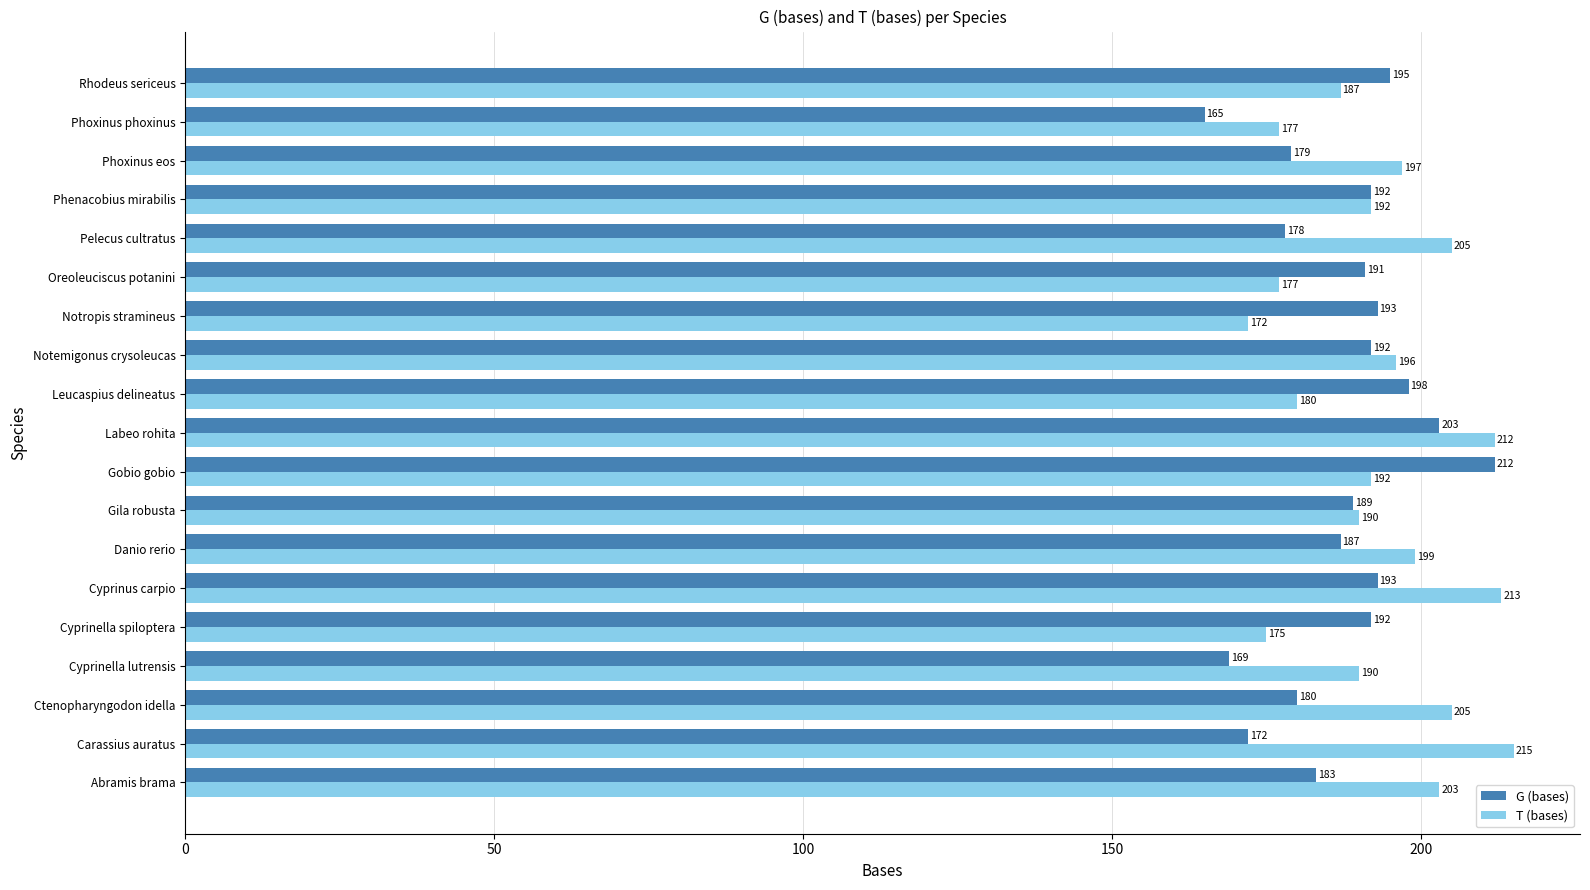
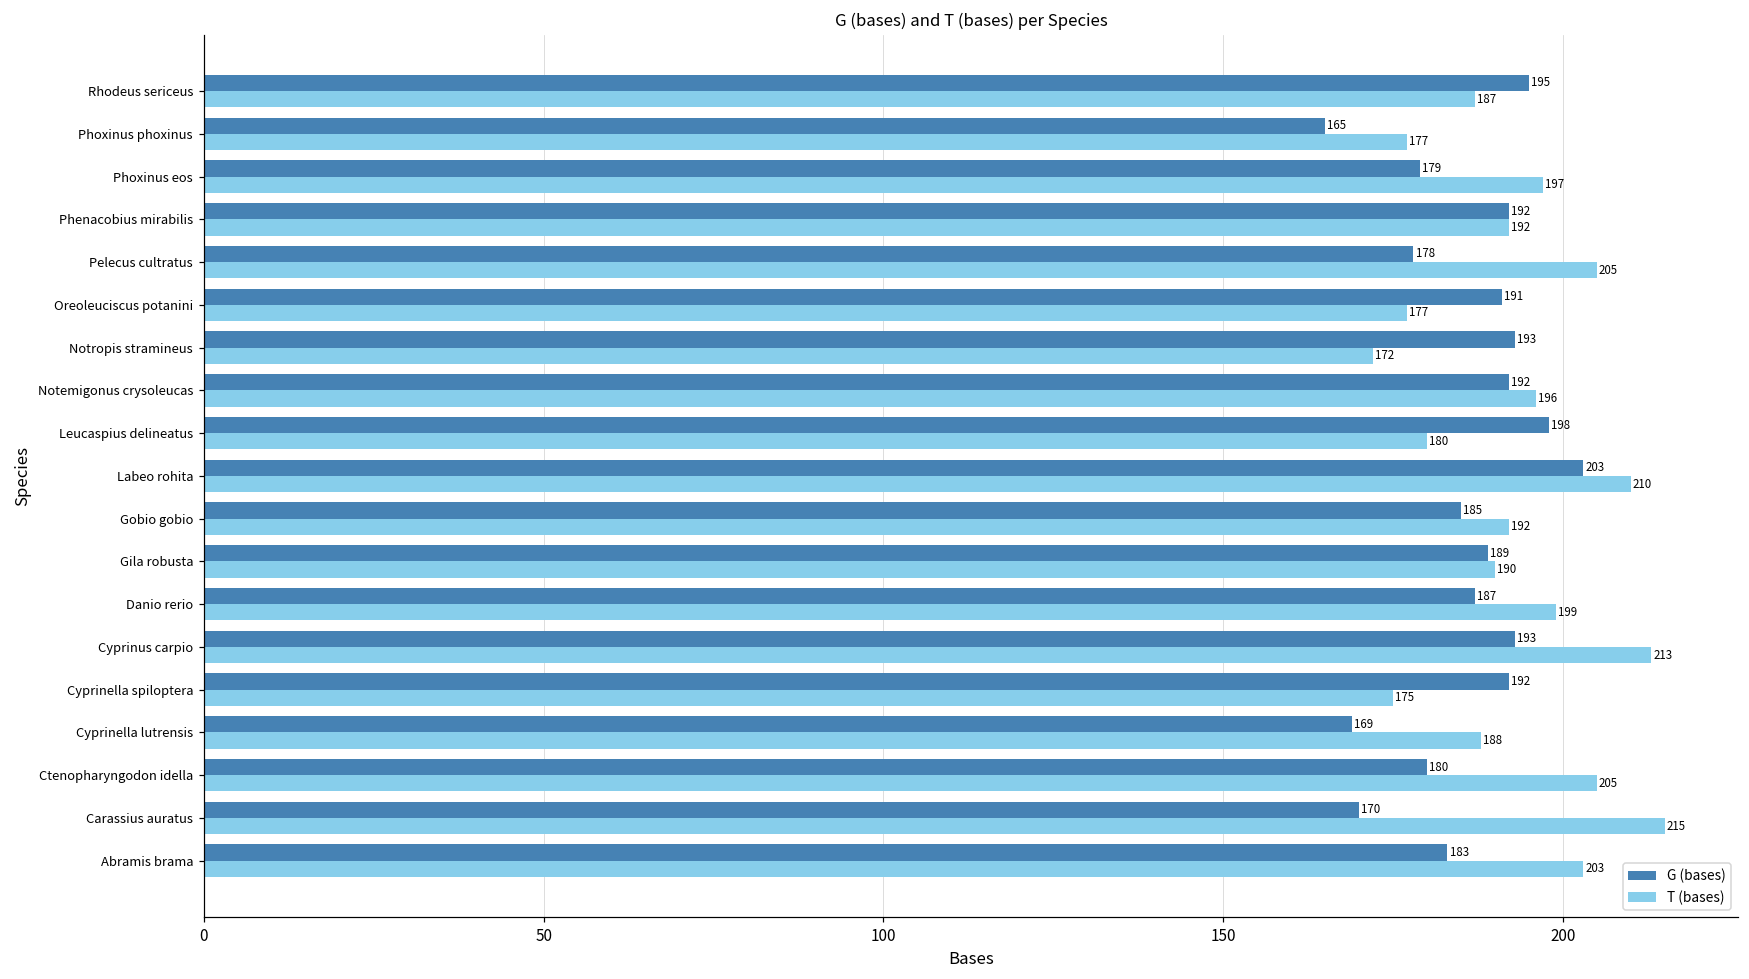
  {
    "G (bases)": {
      "Rhodeus sericeus": 195,
      "Phoxinus phoxinus": 165,
      "Phoxinus eos": 179,
      "Phenacobius mirabilis": 192,
      "Pelecus cultratus": 178,
      "Oreoleuciscus potanini": 191,
      "Notropis stramineus": 193,
      "Notemigonus crysoleucas": 192,
      "Leucaspius delineatus": 198,
      "Labeo rohita": 203,
-     "Gobio gobio": 212,
+     "Gobio gobio": 185,
      "Gila robusta": 189,
      "Danio rerio": 187,
      "Cyprinus carpio": 193,
      "Cyprinella spiloptera": 192,
      "Cyprinella lutrensis": 169,
      "Ctenopharyngodon idella": 180,
-     "Carassius auratus": 172,
+     "Carassius auratus": 170,
      "Abramis brama": 183
    },
    "T (bases)": {
      "Rhodeus sericeus": 187,
      "Phoxinus phoxinus": 177,
      "Phoxinus eos": 197,
      "Phenacobius mirabilis": 192,
      "Pelecus cultratus": 205,
      "Oreoleuciscus potanini": 177,
      "Notropis stramineus": 172,
      "Notemigonus crysoleucas": 196,
      "Leucaspius delineatus": 180,
-     "Labeo rohita": 212,
+     "Labeo rohita": 210,
      "Gobio gobio": 192,
      "Gila robusta": 190,
      "Danio rerio": 199,
      "Cyprinus carpio": 213,
      "Cyprinella spiloptera": 175,
-     "Cyprinella lutrensis": 190,
+     "Cyprinella lutrensis": 188,
      "Ctenopharyngodon idella": 205,
      "Carassius auratus": 215,
      "Abramis brama": 203
    }
  }
